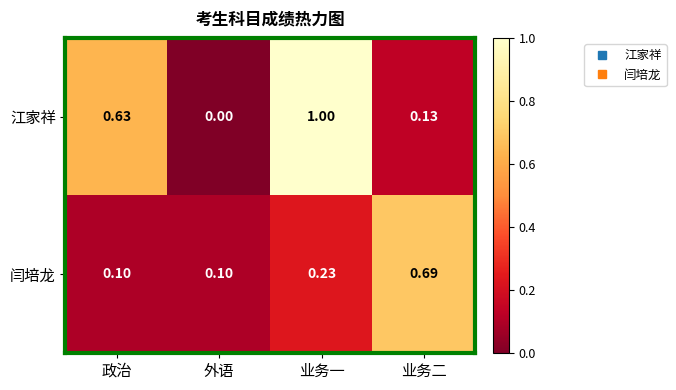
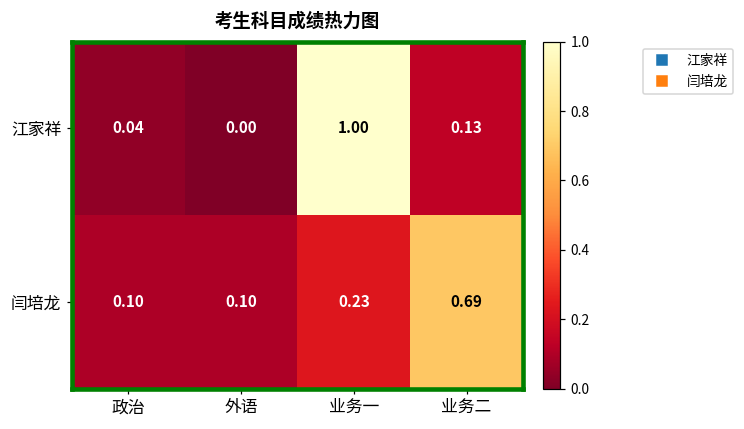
  {
    "江家祥": {
-     "政治": 0.63,
+     "政治": 0.04,
      "外语": 0.00,
      "业务一": 1.00,
      "业务二": 0.13
    },
    "闫培龙": {
      "政治": 0.10,
      "外语": 0.10,
      "业务一": 0.23,
      "业务二": 0.69
    }
  }
